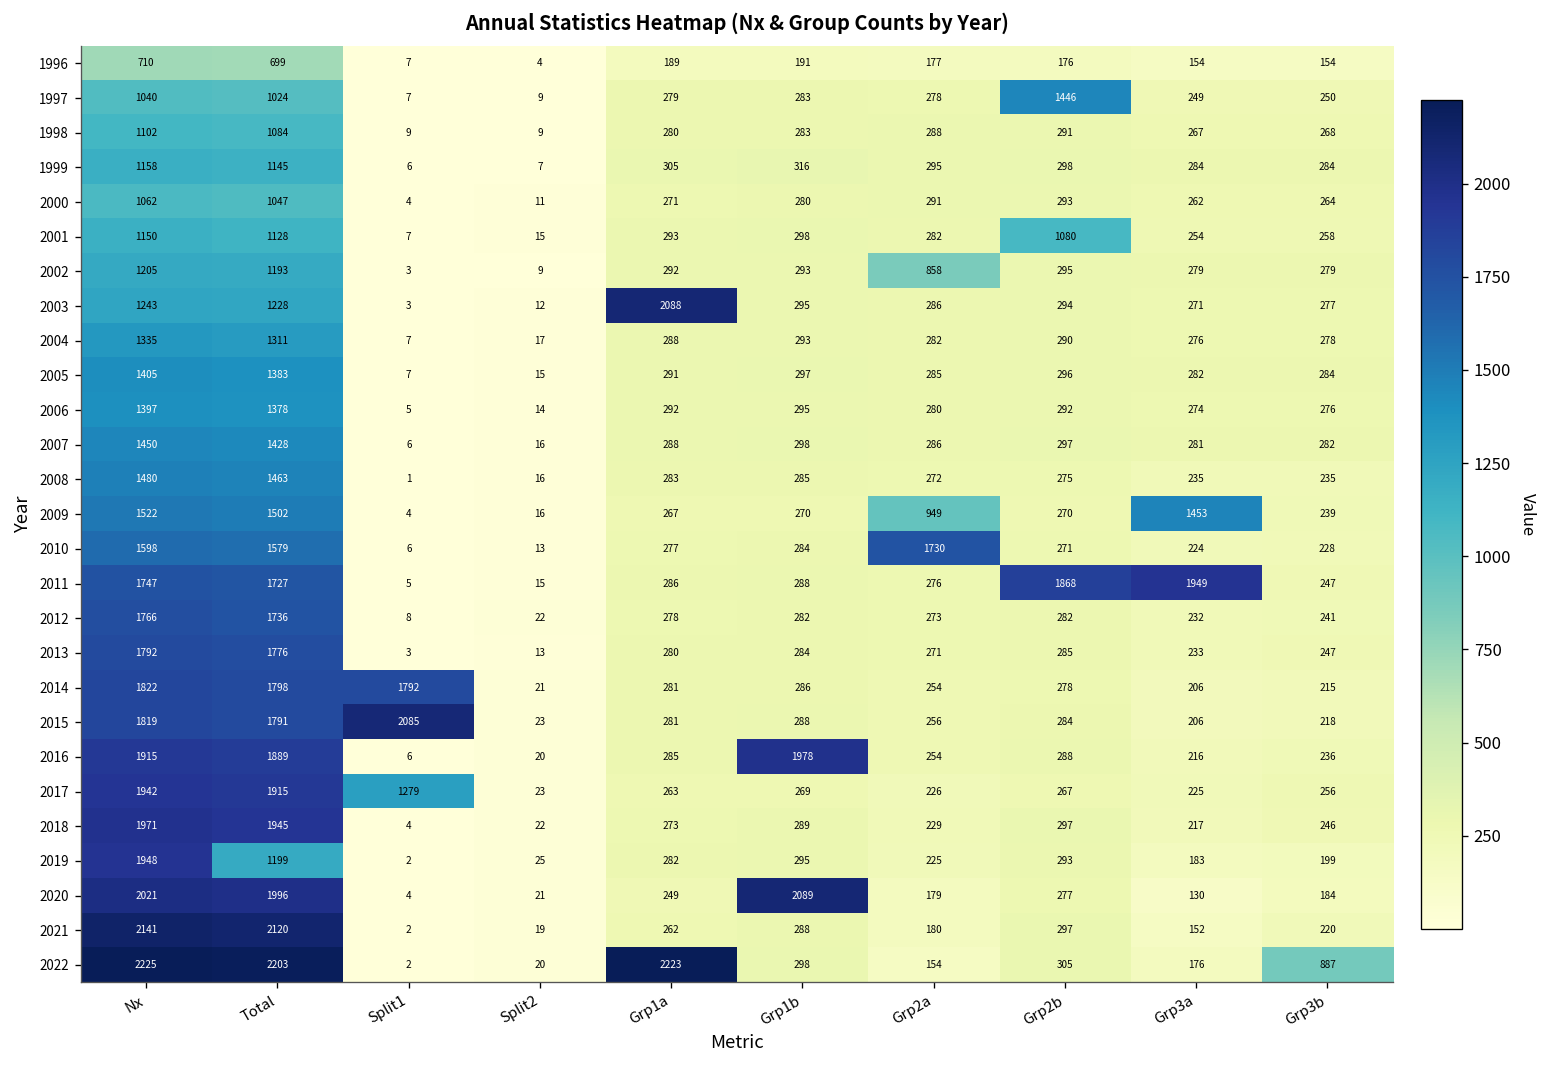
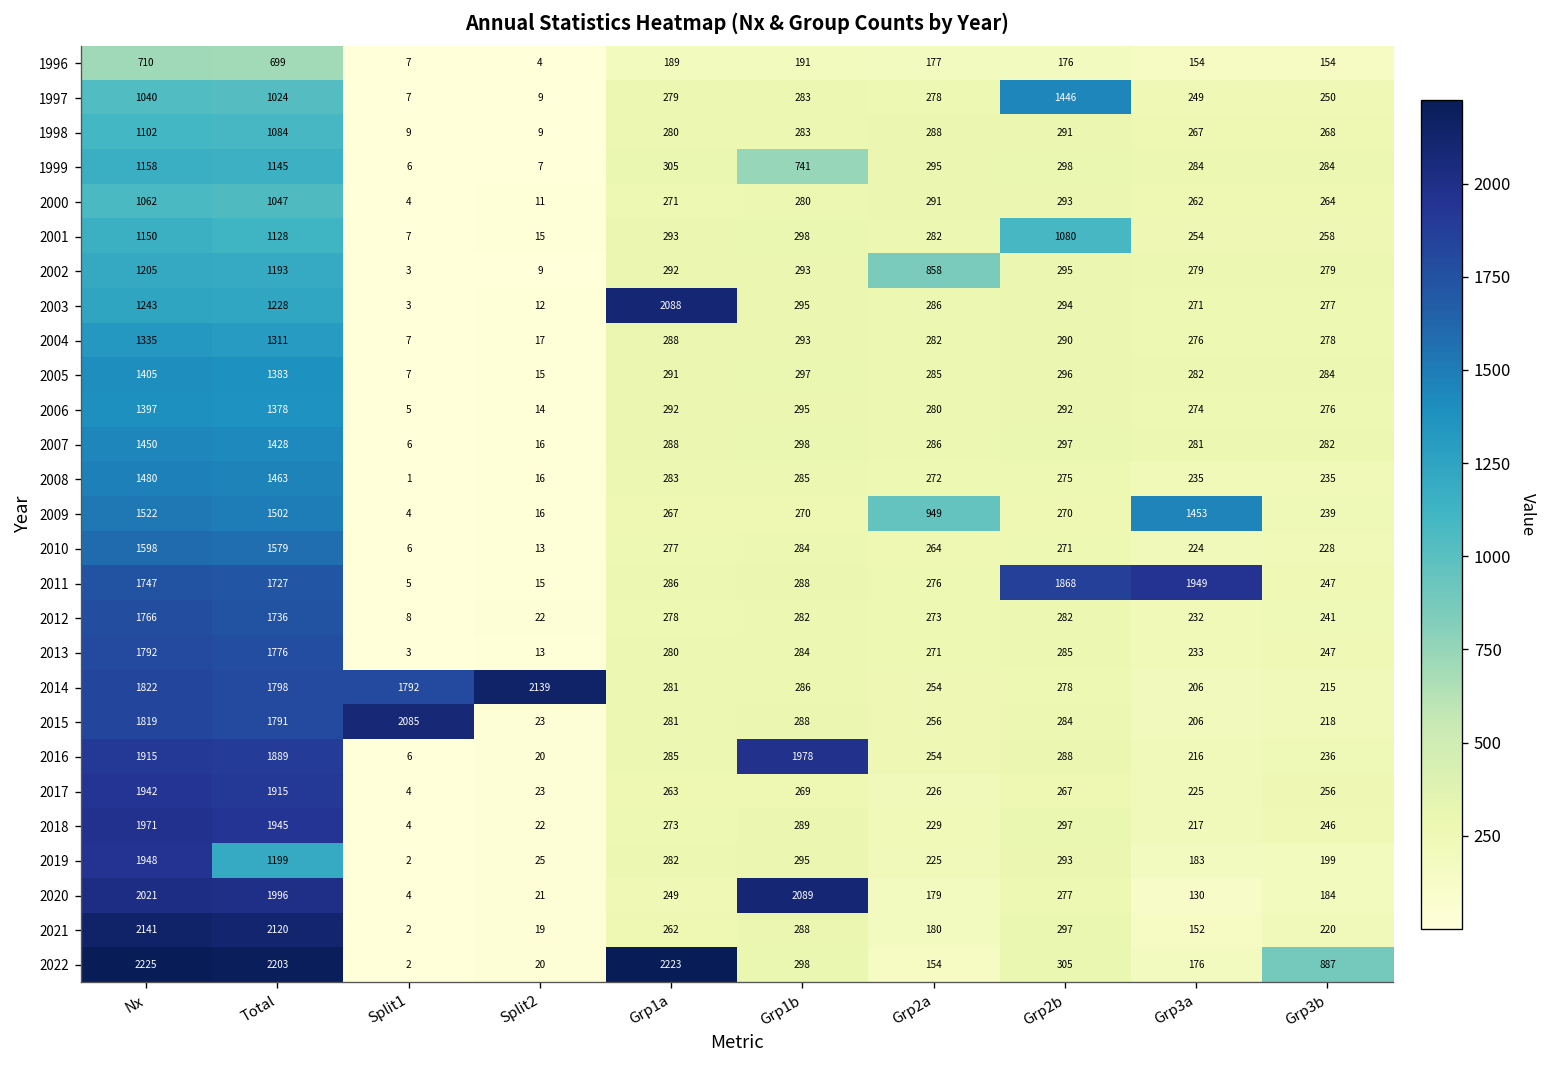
  {
    "1999": {
      "Nx": 1158,
      "Total": 1145,
      "Split1": 6,
      "Split2": 7,
      "Grp1a": 305,
-     "Grp1b": 316,
+     "Grp1b": 741,
      "Grp2a": 295,
      "Grp2b": 298,
      "Grp3a": 284,
      "Grp3b": 284
    },
    "2010": {
      "Nx": 1598,
      "Total": 1579,
      "Split1": 6,
      "Split2": 13,
      "Grp1a": 277,
      "Grp1b": 284,
-     "Grp2a": 1730,
+     "Grp2a": 264,
      "Grp2b": 271,
      "Grp3a": 224,
      "Grp3b": 228
    },
    "2014": {
      "Nx": 1822,
      "Total": 1798,
      "Split1": 1792,
-     "Split2": 21,
+     "Split2": 2139,
      "Grp1a": 281,
      "Grp1b": 286,
      "Grp2a": 254,
      "Grp2b": 278,
      "Grp3a": 206,
      "Grp3b": 215
    },
    "2017": {
      "Nx": 1942,
      "Total": 1915,
-     "Split1": 1279,
+     "Split1": 4,
      "Split2": 23,
      "Grp1a": 263,
      "Grp1b": 269,
      "Grp2a": 226,
      "Grp2b": 267,
      "Grp3a": 225,
      "Grp3b": 256
    }
  }
